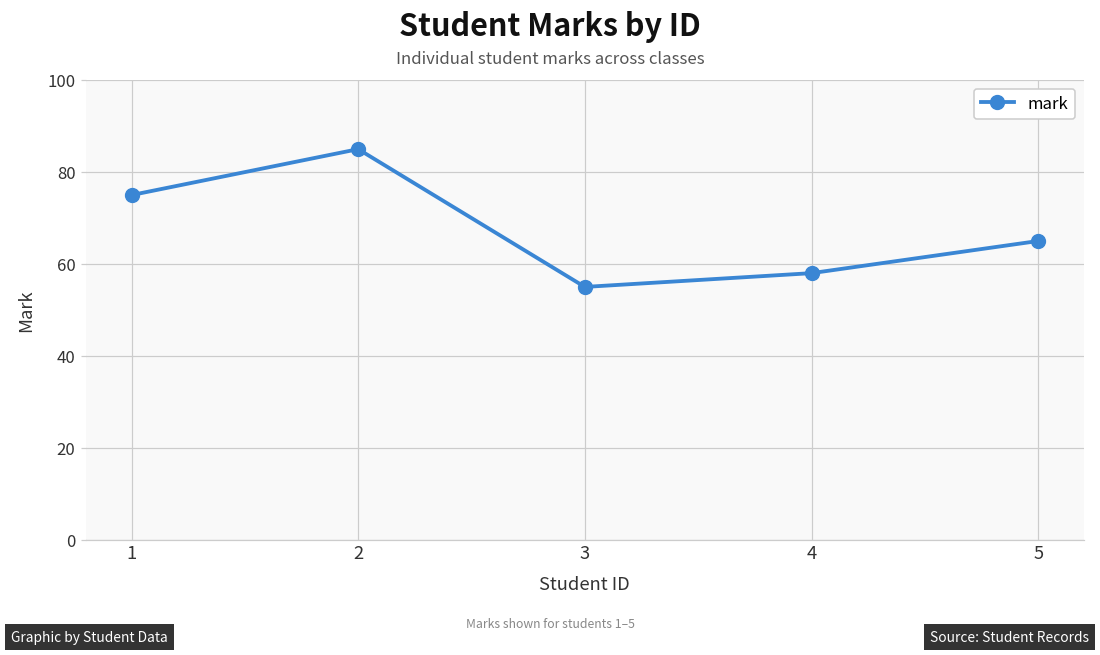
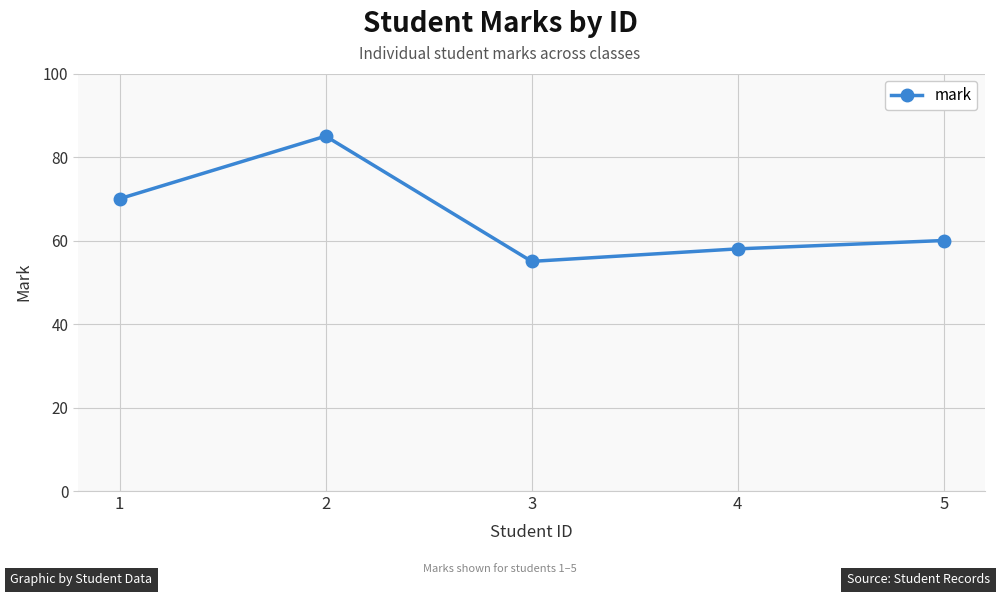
  {
-   "1": 75,
+   "1": 70,
    "2": 85,
    "3": 55,
    "4": 58,
-   "5": 65
+   "5": 60
  }
